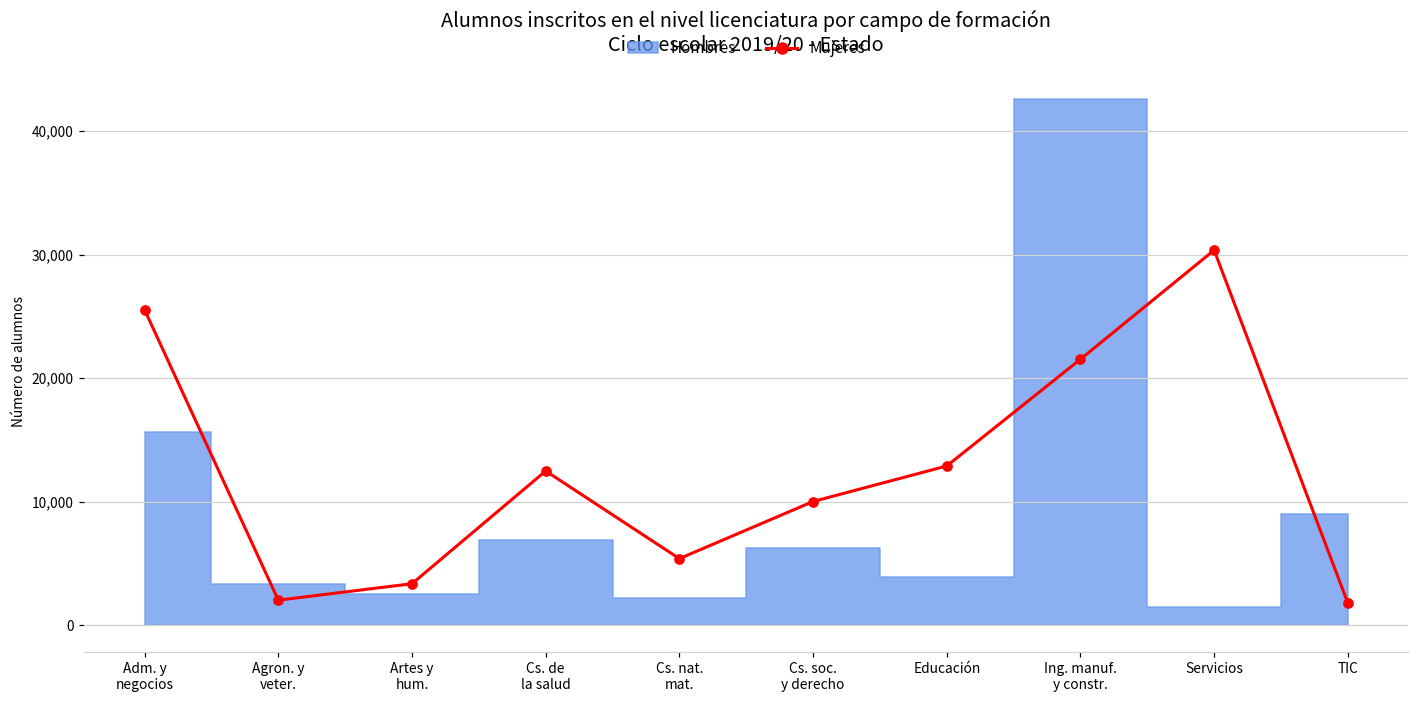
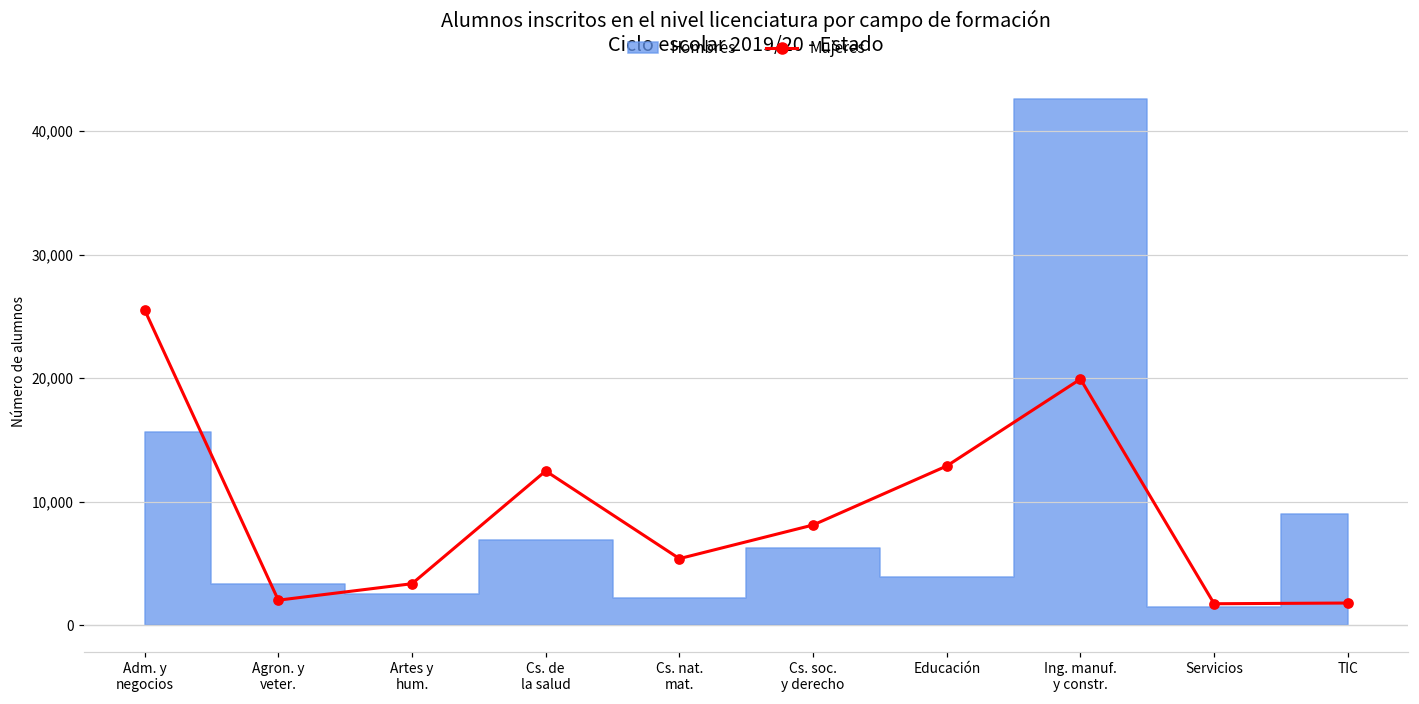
  {
    "Mujeres": {
      "Adm. y negocios": "25,500",
      "Agron. y veter.": "2,000",
      "Artes y hum.": "3,400",
      "Cs. de la salud": "12,500",
      "Cs. nat. mat.": "5,400",
-     "Cs. soc. y derecho": "10,000",
+     "Cs. soc. y derecho": "8,100",
      "Educación": "12,900",
-     "Ing. manuf. y constr.": "21,500",
-     "Servicios": "30,400",
+     "Ing. manuf. y constr.": "19,900",
+     "Servicios": "1,700",
      "TIC": "1,800"
    }
  }
